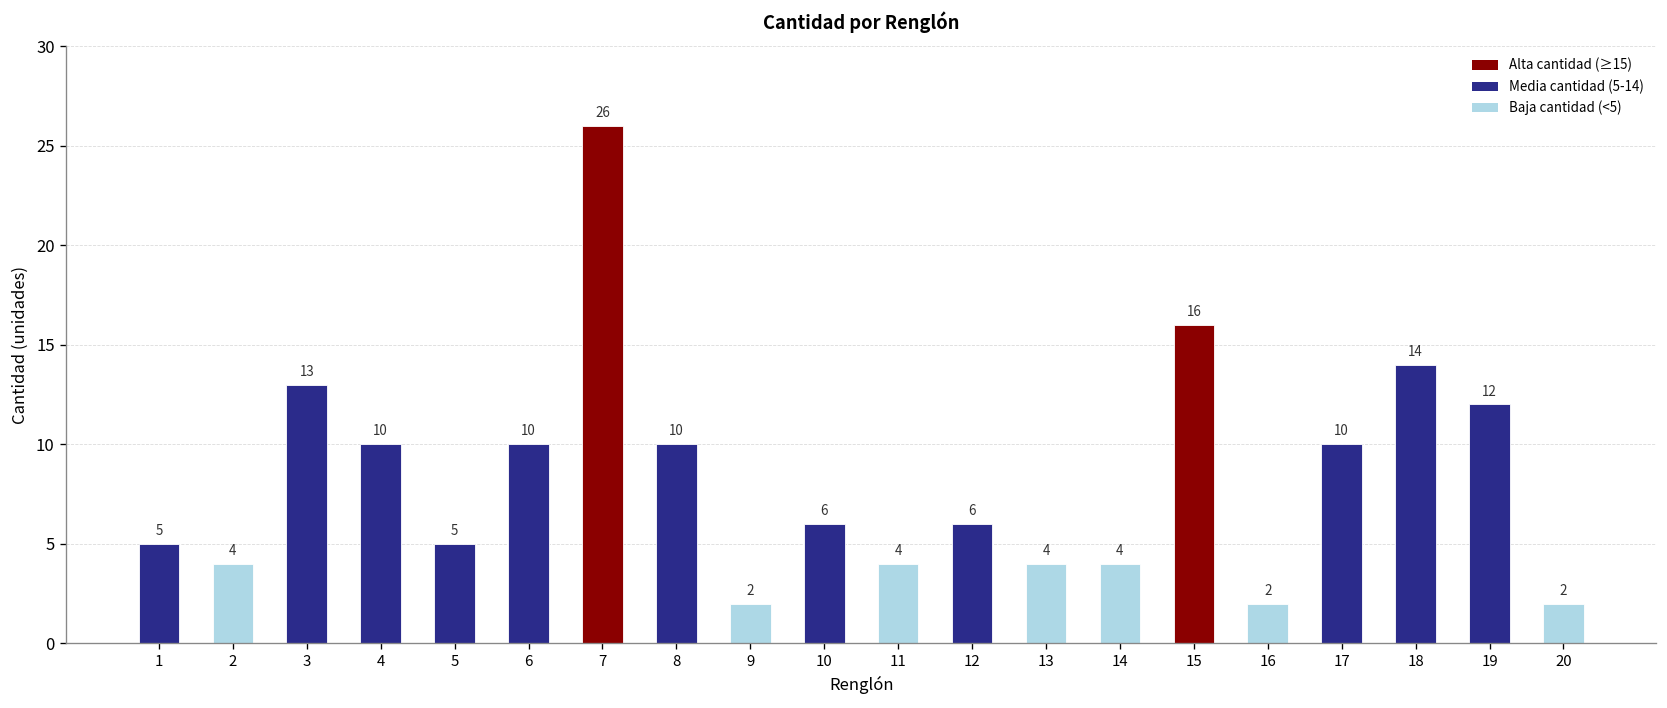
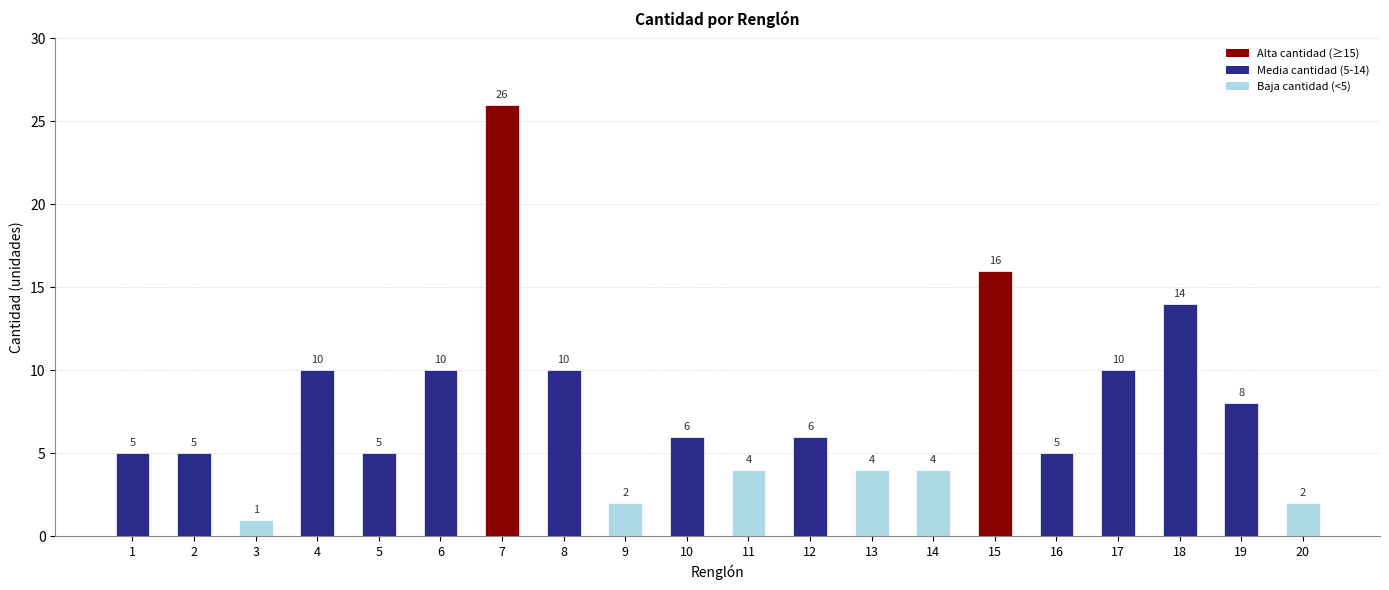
  {
    "1": 5,
-   "2": 4,
-   "3": 13,
+   "2": 5,
+   "3": 1,
    "4": 10,
    "5": 5,
    "6": 10,
    "7": 26,
    "8": 10,
    "9": 2,
    "10": 6,
    "11": 4,
    "12": 6,
    "13": 4,
    "14": 4,
    "15": 16,
-   "16": 2,
+   "16": 5,
    "17": 10,
    "18": 14,
-   "19": 12,
+   "19": 8,
    "20": 2
  }
